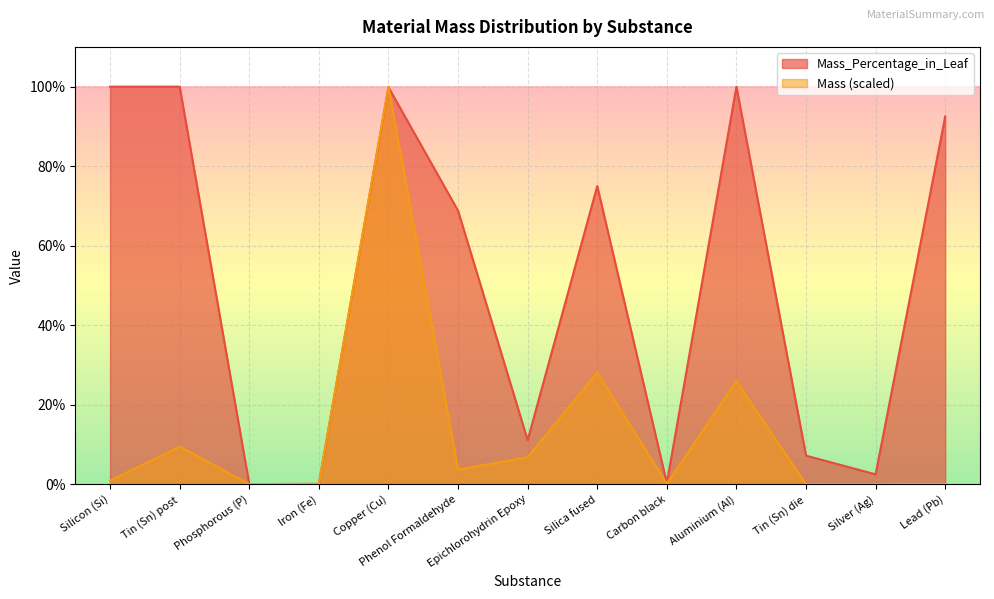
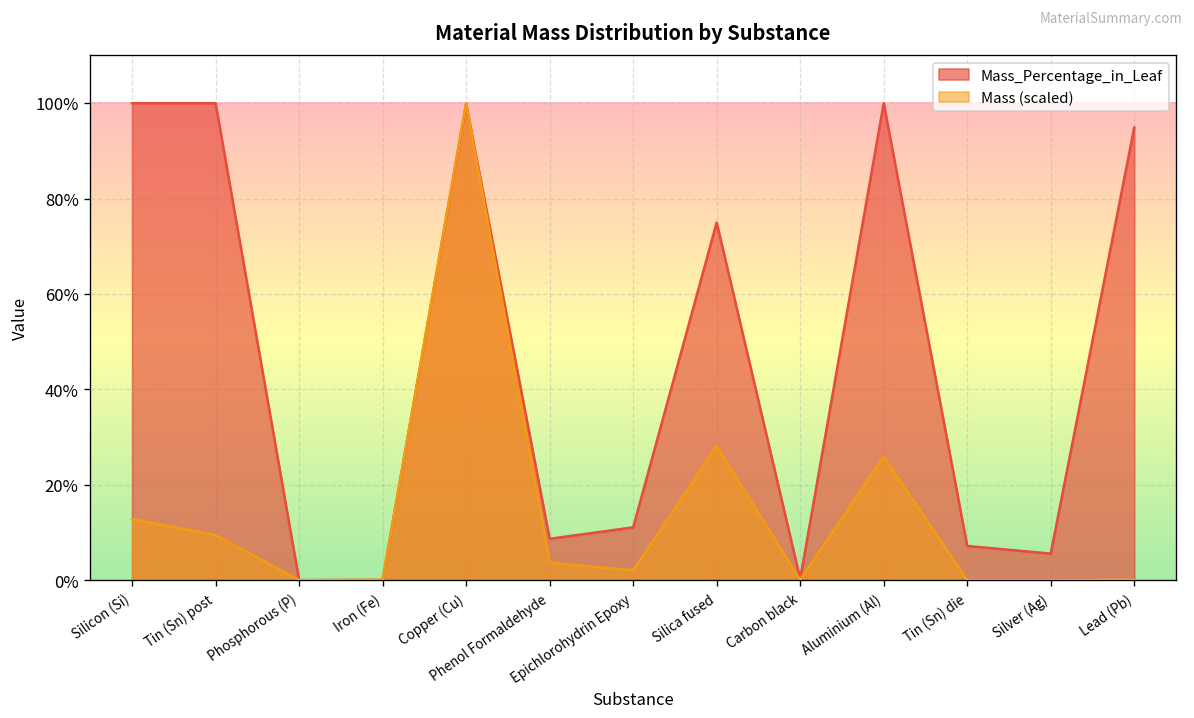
  {
    "Mass_Percentage_in_Leaf": {
      "Silicon (Si)": "100%",
      "Tin (Sn) post": "100%",
-     "Phenol Formaldehyde": "69%",
+     "Phenol Formaldehyde": "9%",
      "Epichlorohydrin Epoxy": "11%",
      "Silica fused": "75%",
      "Aluminium (Al)": "100%",
      "Tin (Sn) die": "7%",
-     "Silver (Ag)": "3%",
-     "Lead (Pb)": "93%"
+     "Silver (Ag)": "6%",
+     "Lead (Pb)": "95%"
    },
    "Mass (scaled)": {
-     "Silicon (Si)": "1%",
+     "Silicon (Si)": "13%",
      "Tin (Sn) post": "9%",
      "Phenol Formaldehyde": "4%",
-     "Epichlorohydrin Epoxy": "7%",
+     "Epichlorohydrin Epoxy": "2%",
      "Silica fused": "28%",
      "Aluminium (Al)": "26%",
      "Tin (Sn) die": "0%",
      "Silver (Ag)": "0%",
      "Lead (Pb)": "0%"
    }
  }
